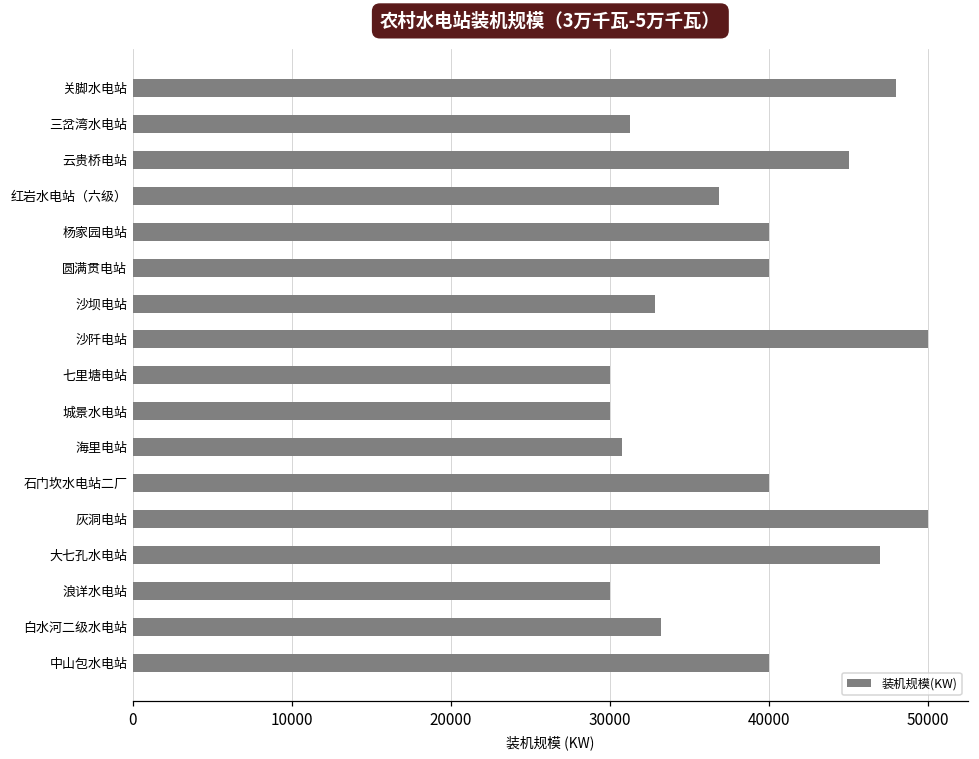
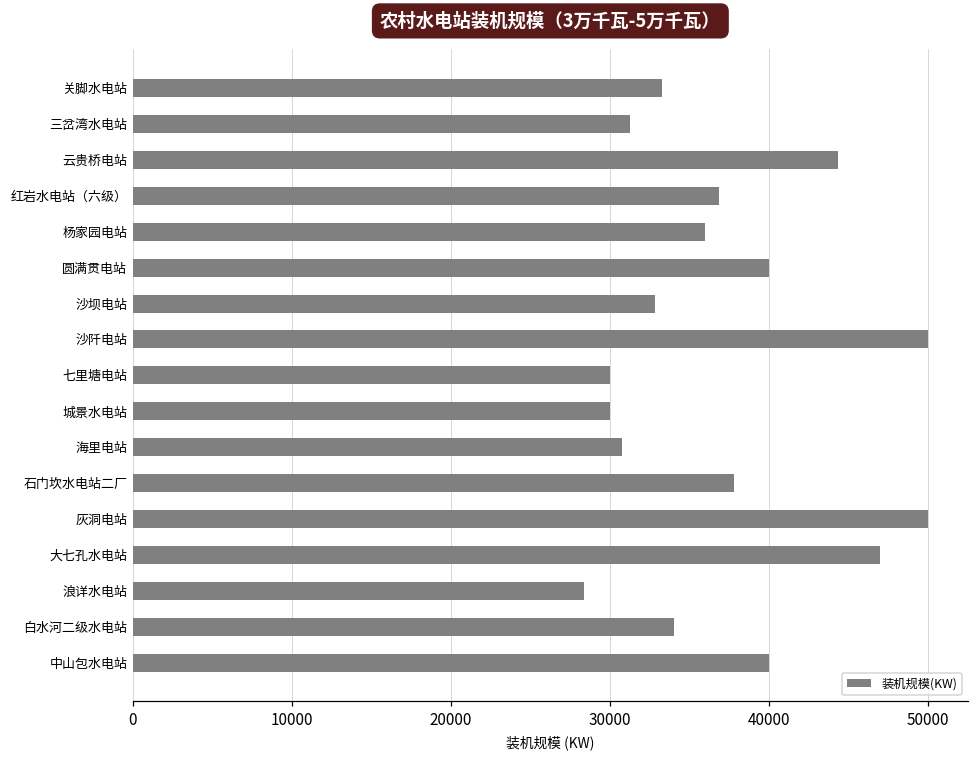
  {
-   "关脚水电站": 48000,
+   "关脚水电站": 33300,
    "三岔湾水电站": 31300,
-   "云贵桥电站": 45000,
+   "云贵桥电站": 44300,
    "红岩水电站（六级）": 36900,
-   "杨家园电站": 40000,
+   "杨家园电站": 35900,
    "圆满贯电站": 40000,
    "沙坝电站": 32800,
    "沙阡电站": 50000,
    "七里塘电站": 30000,
    "城景水电站": 30000,
    "海里电站": 30700,
-   "石门坎水电站二厂": 40000,
+   "石门坎水电站二厂": 37800,
    "灰洞电站": 50000,
    "大七孔水电站": 47000,
-   "浪详水电站": 30000,
-   "白水河二级水电站": 33200,
+   "浪详水电站": 28400,
+   "白水河二级水电站": 34000,
    "中山包水电站": 40000
  }
